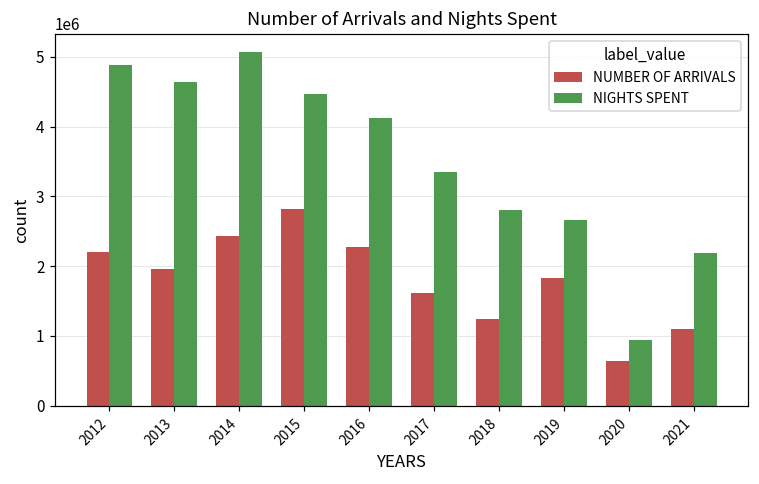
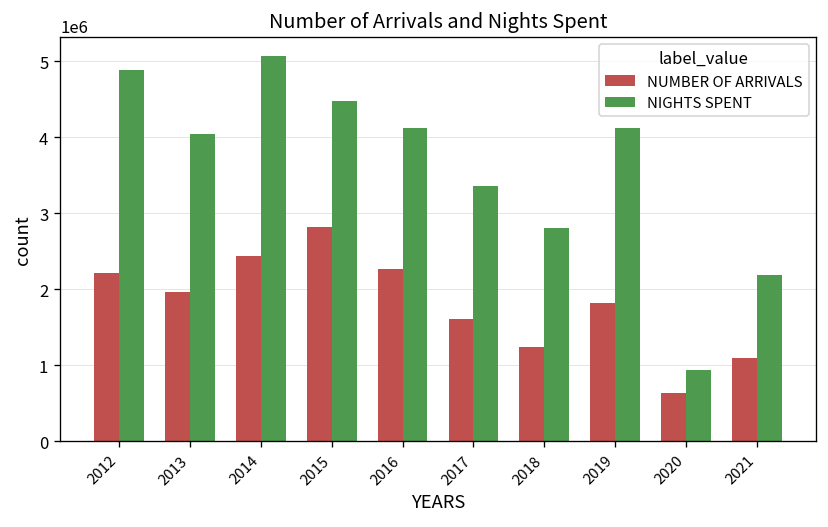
  {
    "NUMBER OF ARRIVALS": {
      "2012": 2200000,
      "2013": 2000000,
      "2014": 2400000,
      "2015": 2800000,
      "2016": 2300000,
      "2017": 1600000,
      "2018": 1200000,
      "2019": 1800000,
      "2020": 600000,
      "2021": 1100000
    },
    "NIGHTS SPENT": {
      "2012": 4900000,
-     "2013": 4600000,
+     "2013": 4000000,
      "2014": 5100000,
      "2015": 4500000,
      "2016": 4100000,
      "2017": 3400000,
      "2018": 2800000,
-     "2019": 2700000,
+     "2019": 4100000,
      "2020": 900000,
      "2021": 2200000
    }
  }
